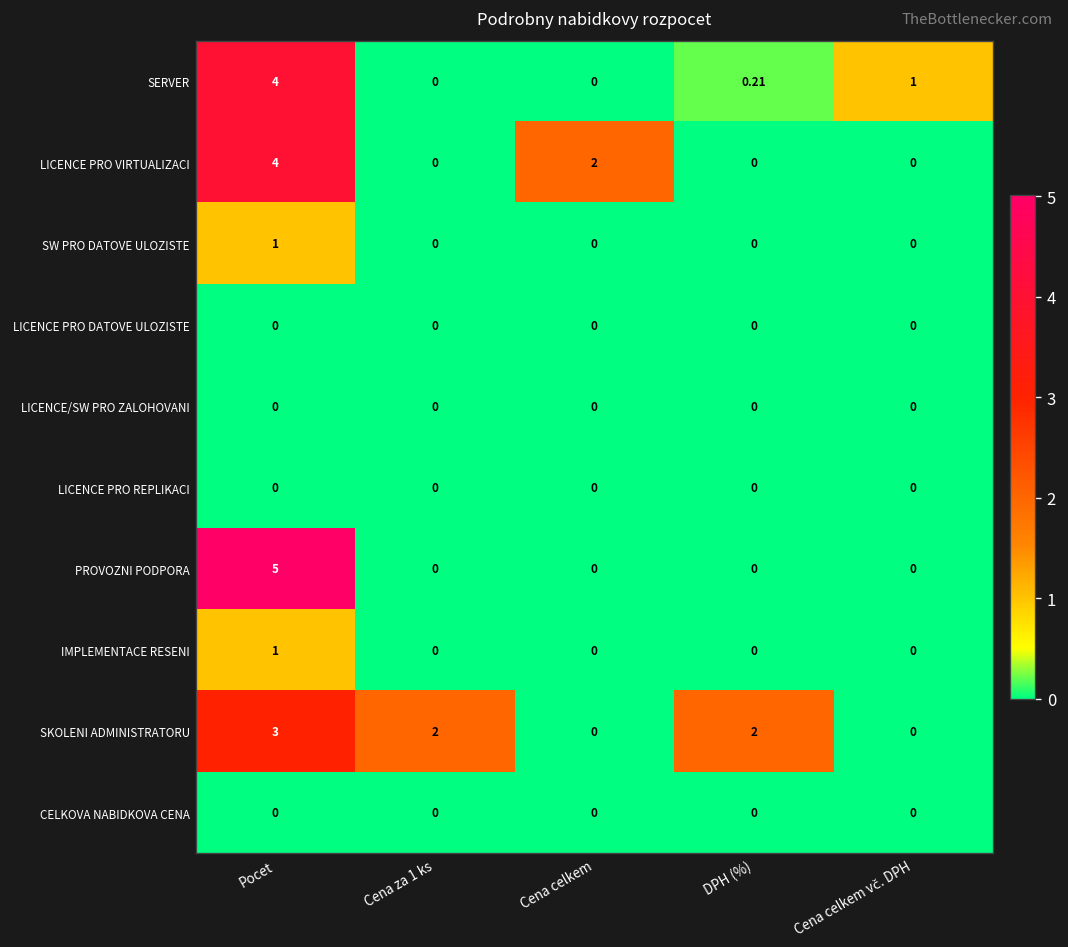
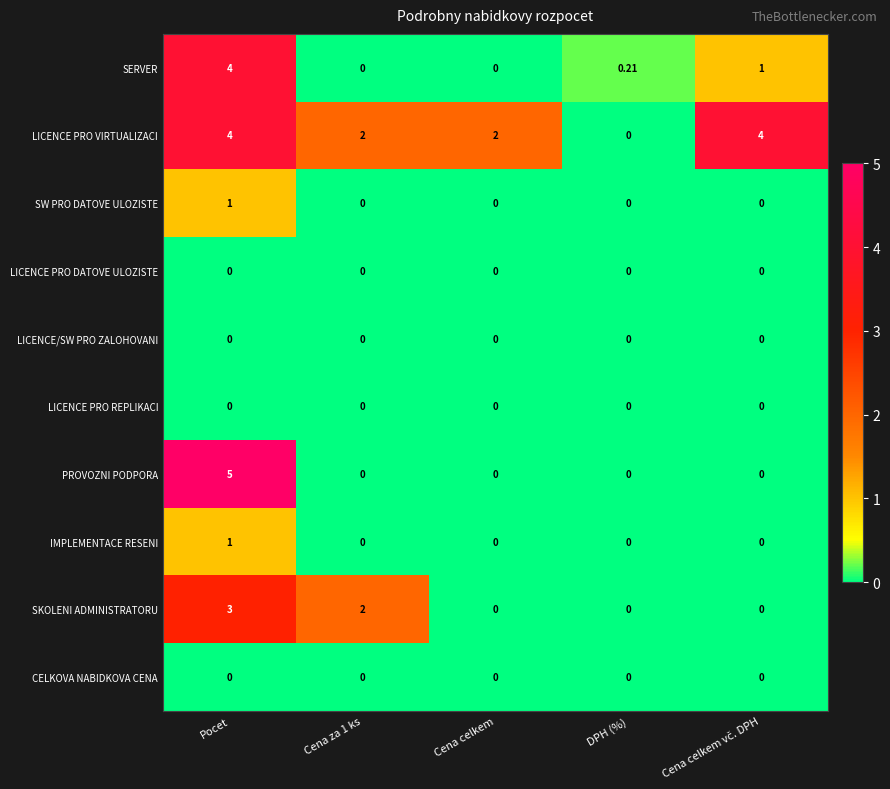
  {
    "SERVER": {
      "Pocet": 4,
      "Cena za 1 ks": 0,
      "Cena celkem": 0,
      "DPH (%)": 0.21,
      "Cena celkem vč. DPH": 1
    },
    "LICENCE PRO VIRTUALIZACI": {
      "Pocet": 4,
-     "Cena za 1 ks": 0,
+     "Cena za 1 ks": 2,
      "Cena celkem": 2,
      "DPH (%)": 0,
-     "Cena celkem vč. DPH": 0
+     "Cena celkem vč. DPH": 4
    },
    "SW PRO DATOVE ULOZISTE": {
      "Pocet": 1,
      "Cena za 1 ks": 0,
      "Cena celkem": 0,
      "DPH (%)": 0,
      "Cena celkem vč. DPH": 0
    },
    "LICENCE PRO DATOVE ULOZISTE": {
      "Pocet": 0,
      "Cena za 1 ks": 0,
      "Cena celkem": 0,
      "DPH (%)": 0,
      "Cena celkem vč. DPH": 0
    },
    "LICENCE/SW PRO ZALOHOVANI": {
      "Pocet": 0,
      "Cena za 1 ks": 0,
      "Cena celkem": 0,
      "DPH (%)": 0,
      "Cena celkem vč. DPH": 0
    },
    "LICENCE PRO REPLIKACI": {
      "Pocet": 0,
      "Cena za 1 ks": 0,
      "Cena celkem": 0,
      "DPH (%)": 0,
      "Cena celkem vč. DPH": 0
    },
    "PROVOZNI PODPORA": {
      "Pocet": 5,
      "Cena za 1 ks": 0,
      "Cena celkem": 0,
      "DPH (%)": 0,
      "Cena celkem vč. DPH": 0
    },
    "IMPLEMENTACE RESENI": {
      "Pocet": 1,
      "Cena za 1 ks": 0,
      "Cena celkem": 0,
      "DPH (%)": 0,
      "Cena celkem vč. DPH": 0
    },
    "SKOLENI ADMINISTRATORU": {
      "Pocet": 3,
      "Cena za 1 ks": 2,
      "Cena celkem": 0,
-     "DPH (%)": 2,
+     "DPH (%)": 0,
      "Cena celkem vč. DPH": 0
    },
    "CELKOVA NABIDKOVA CENA": {
      "Pocet": 0,
      "Cena za 1 ks": 0,
      "Cena celkem": 0,
      "DPH (%)": 0,
      "Cena celkem vč. DPH": 0
    }
  }
